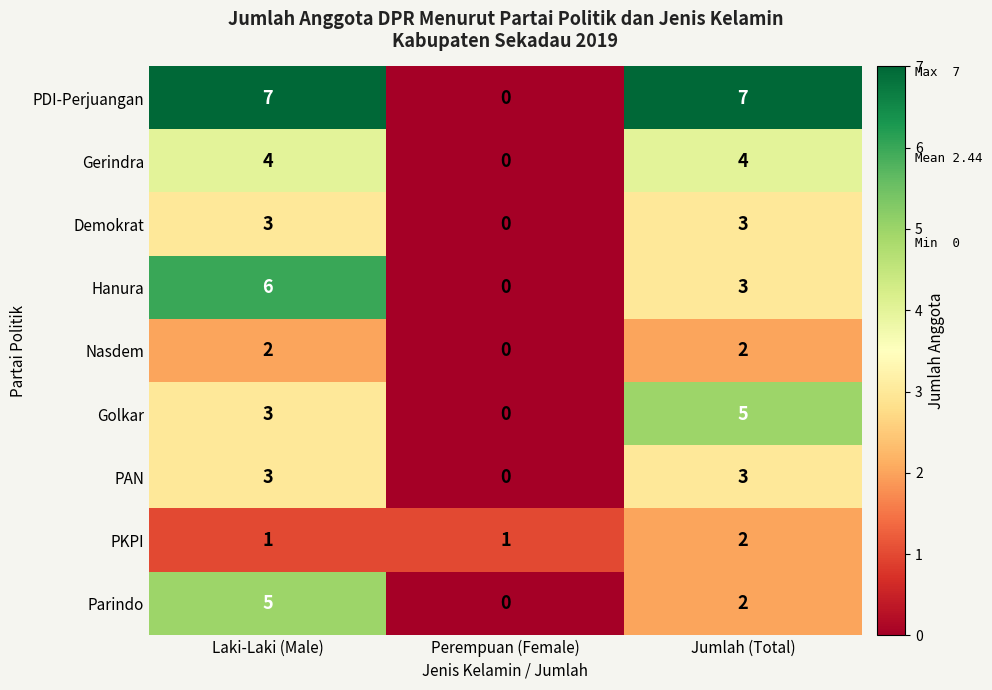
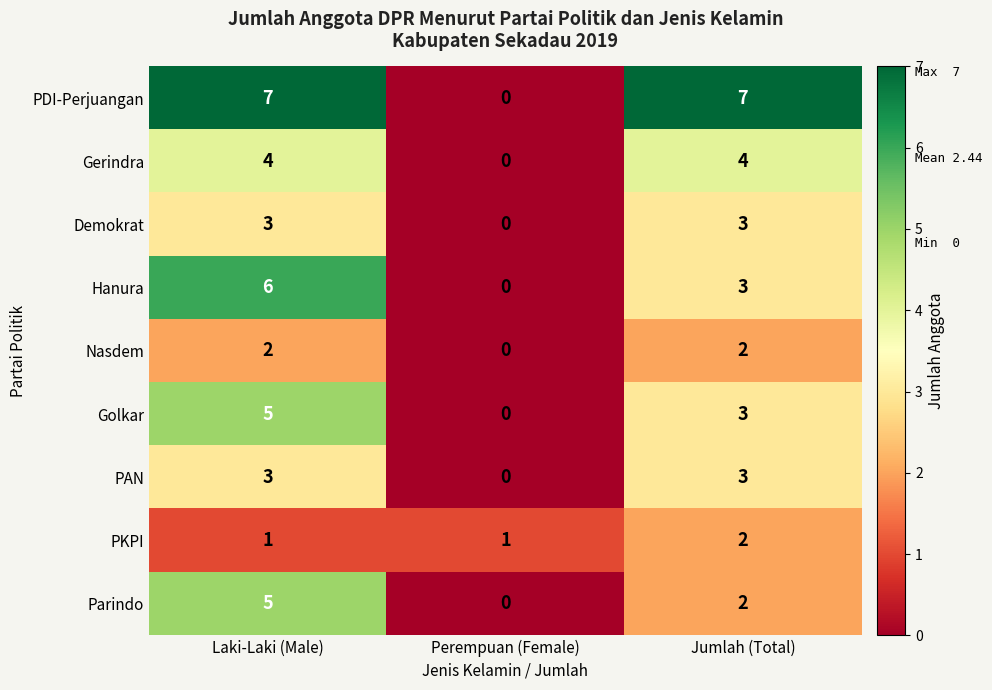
  {
    "PDI-Perjuangan": {
      "Laki-Laki (Male)": 7,
      "Perempuan (Female)": 0,
      "Jumlah (Total)": 7
    },
    "Gerindra": {
      "Laki-Laki (Male)": 4,
      "Perempuan (Female)": 0,
      "Jumlah (Total)": 4
    },
    "Demokrat": {
      "Laki-Laki (Male)": 3,
      "Perempuan (Female)": 0,
      "Jumlah (Total)": 3
    },
    "Hanura": {
      "Laki-Laki (Male)": 6,
      "Perempuan (Female)": 0,
      "Jumlah (Total)": 3
    },
    "Nasdem": {
      "Laki-Laki (Male)": 2,
      "Perempuan (Female)": 0,
      "Jumlah (Total)": 2
    },
    "Golkar": {
-     "Laki-Laki (Male)": 3,
+     "Laki-Laki (Male)": 5,
      "Perempuan (Female)": 0,
-     "Jumlah (Total)": 5
+     "Jumlah (Total)": 3
    },
    "PAN": {
      "Laki-Laki (Male)": 3,
      "Perempuan (Female)": 0,
      "Jumlah (Total)": 3
    },
    "PKPI": {
      "Laki-Laki (Male)": 1,
      "Perempuan (Female)": 1,
      "Jumlah (Total)": 2
    },
    "Parindo": {
      "Laki-Laki (Male)": 5,
      "Perempuan (Female)": 0,
      "Jumlah (Total)": 2
    }
  }
